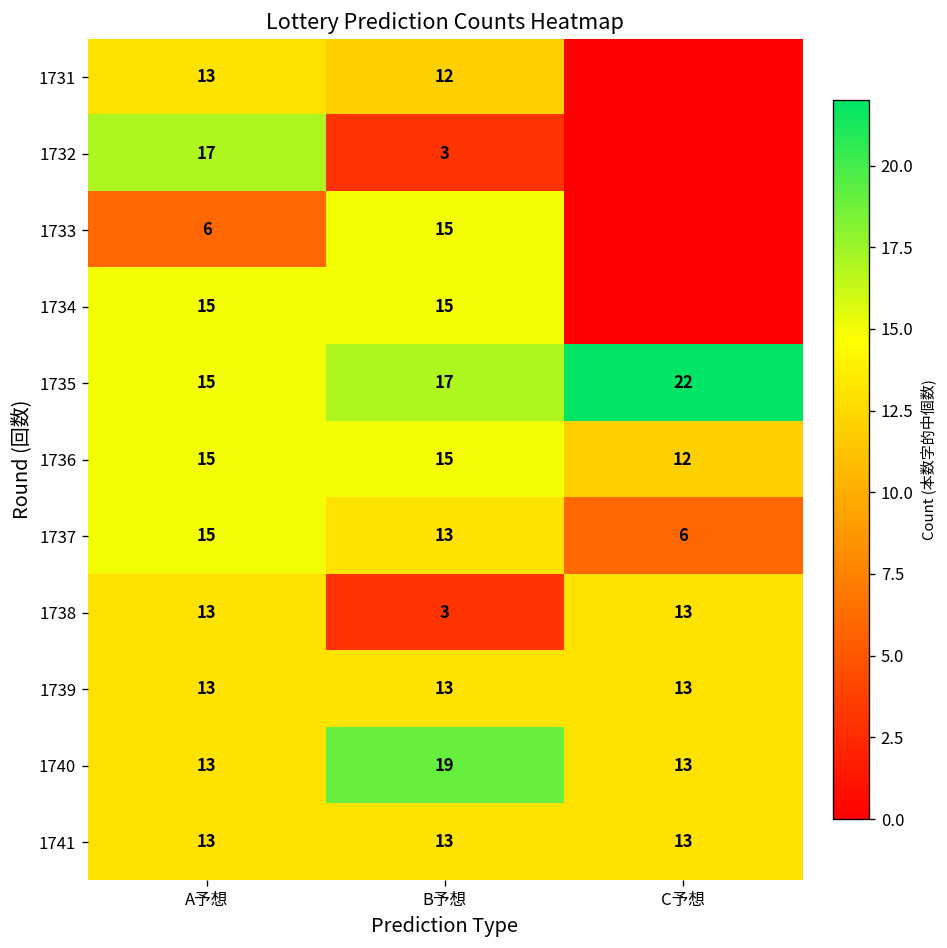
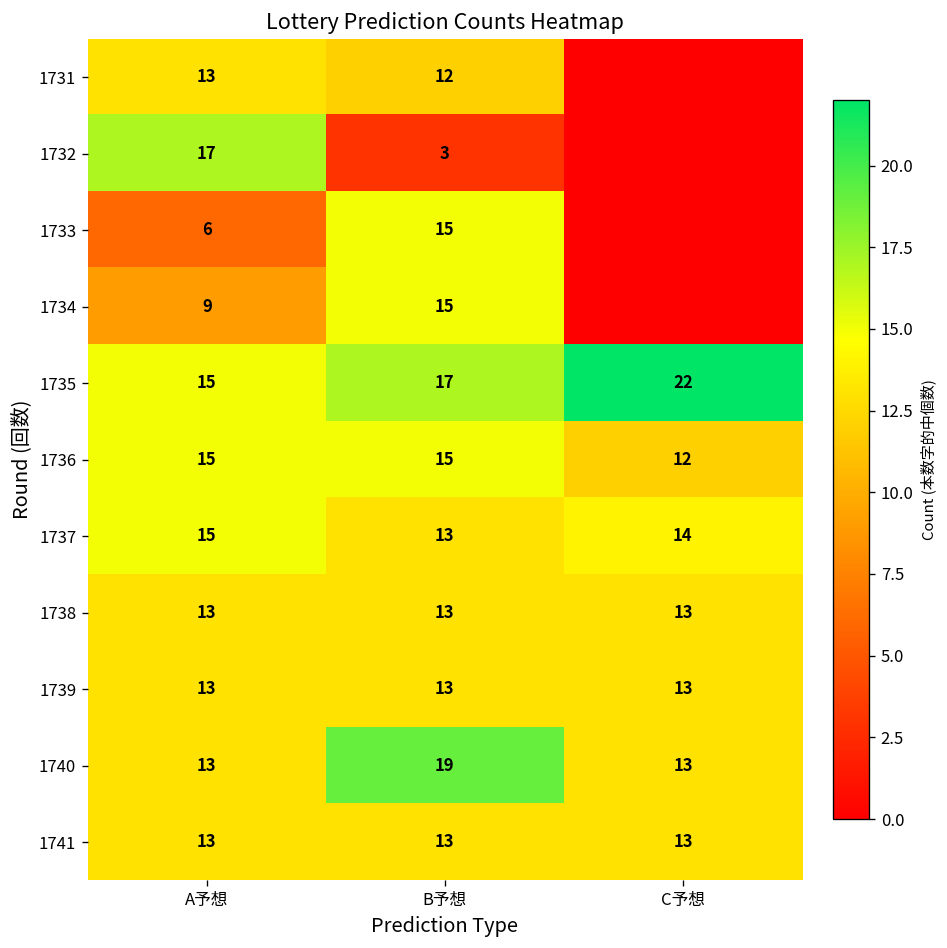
  {
    "1731": {
      "A予想": 13,
      "B予想": 12
    },
    "1732": {
      "A予想": 17,
      "B予想": 3
    },
    "1733": {
      "A予想": 6,
      "B予想": 15
    },
    "1734": {
-     "A予想": 15,
+     "A予想": 9,
      "B予想": 15
    },
    "1735": {
      "A予想": 15,
      "B予想": 17,
      "C予想": 22
    },
    "1736": {
      "A予想": 15,
      "B予想": 15,
      "C予想": 12
    },
    "1737": {
      "A予想": 15,
      "B予想": 13,
-     "C予想": 6
+     "C予想": 14
    },
    "1738": {
      "A予想": 13,
-     "B予想": 3,
+     "B予想": 13,
      "C予想": 13
    },
    "1739": {
      "A予想": 13,
      "B予想": 13,
      "C予想": 13
    },
    "1740": {
      "A予想": 13,
      "B予想": 19,
      "C予想": 13
    },
    "1741": {
      "A予想": 13,
      "B予想": 13,
      "C予想": 13
    }
  }
